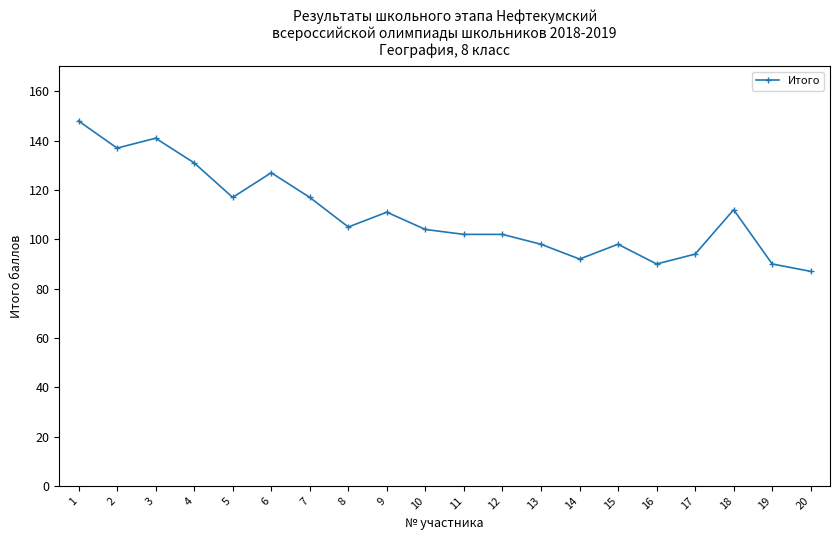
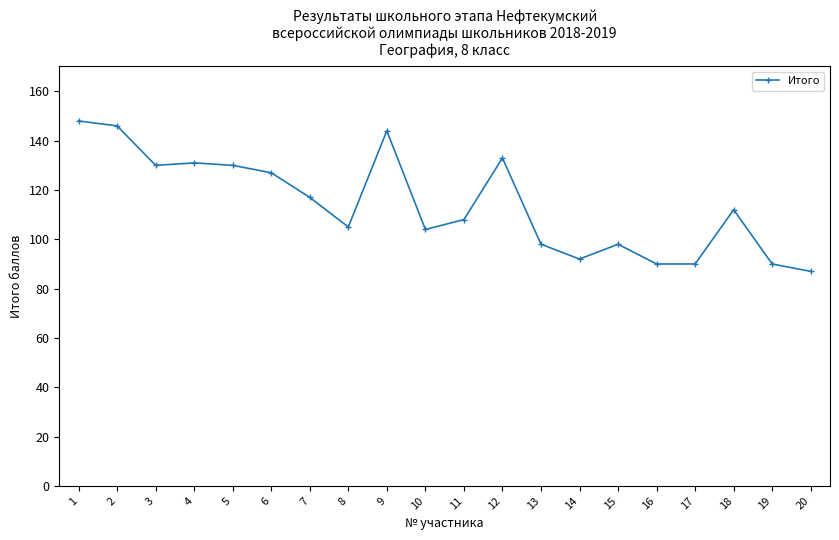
  {
    "1": 148,
-   "2": 137,
-   "3": 141,
+   "2": 146,
+   "3": 130,
    "4": 131,
-   "5": 117,
+   "5": 130,
    "6": 127,
    "7": 117,
    "8": 105,
-   "9": 111,
+   "9": 144,
    "10": 104,
-   "11": 102,
-   "12": 102,
+   "11": 108,
+   "12": 133,
    "13": 98,
    "14": 92,
    "15": 98,
    "16": 90,
-   "17": 94,
+   "17": 90,
    "18": 112,
    "19": 90,
    "20": 87
  }
